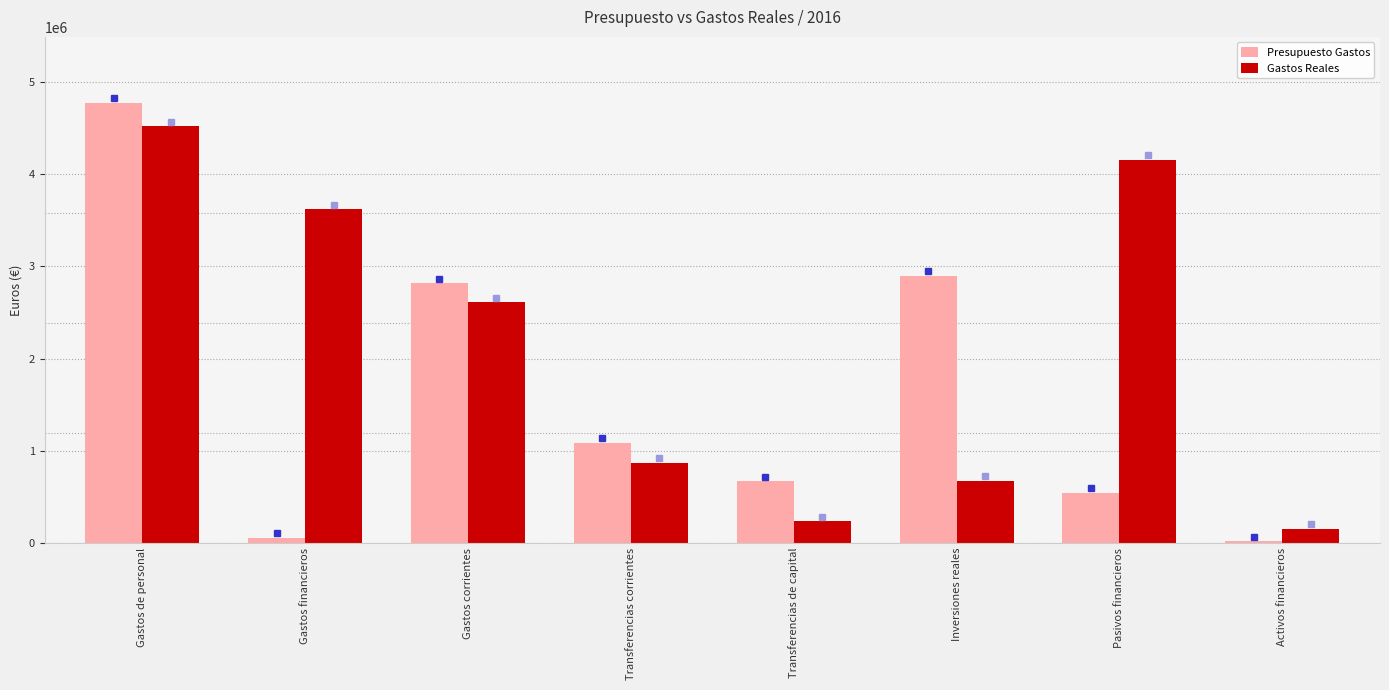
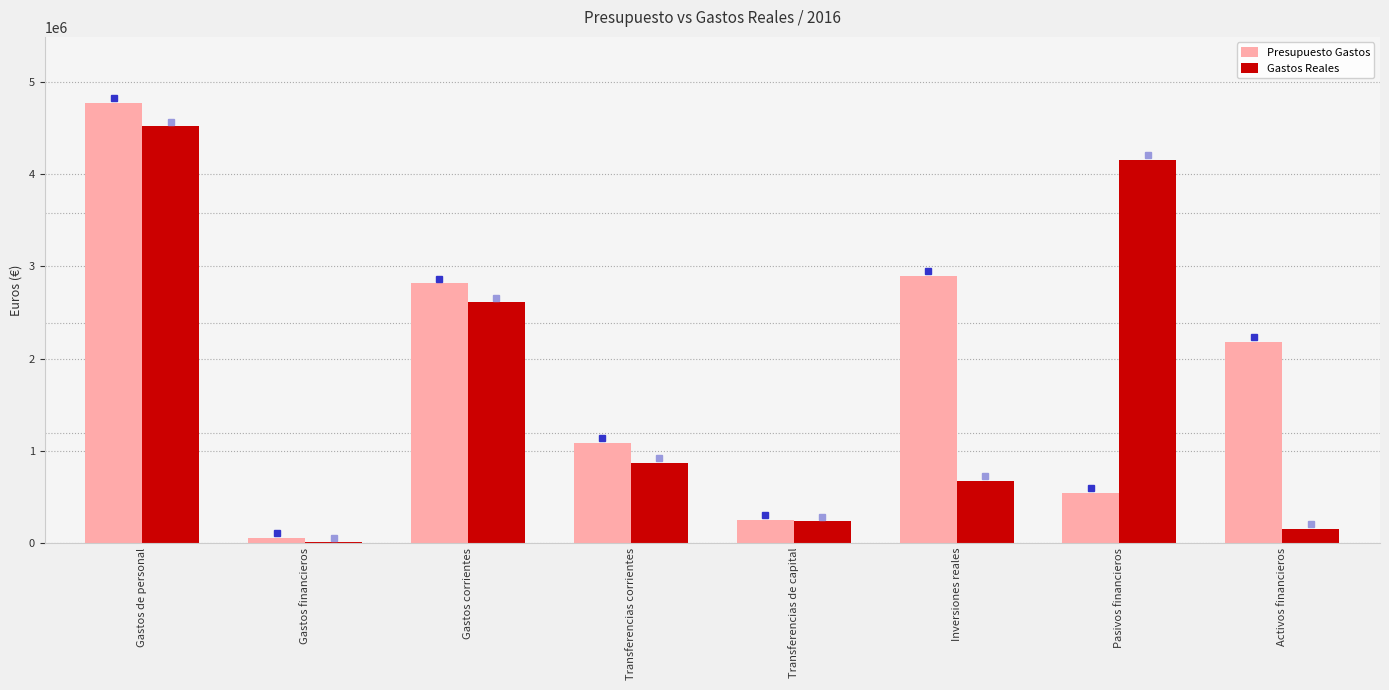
  {
    "Presupuesto Gastos": {
      "Gastos de personal": 4800000,
      "Gastos financieros": 100000,
      "Gastos corrientes": 2800000,
      "Transferencias corrientes": 1100000,
-     "Transferencias de capital": 700000,
+     "Transferencias de capital": 300000,
      "Inversiones reales": 2900000,
      "Pasivos financieros": 500000,
-     "Activos financieros": 0
+     "Activos financieros": 2200000
    },
    "Gastos Reales": {
      "Gastos de personal": 4500000,
-     "Gastos financieros": 3600000,
+     "Gastos financieros": 0,
      "Gastos corrientes": 2600000,
      "Transferencias corrientes": 900000,
      "Transferencias de capital": 200000,
      "Inversiones reales": 700000,
      "Pasivos financieros": 4200000,
      "Activos financieros": 200000
    }
  }
